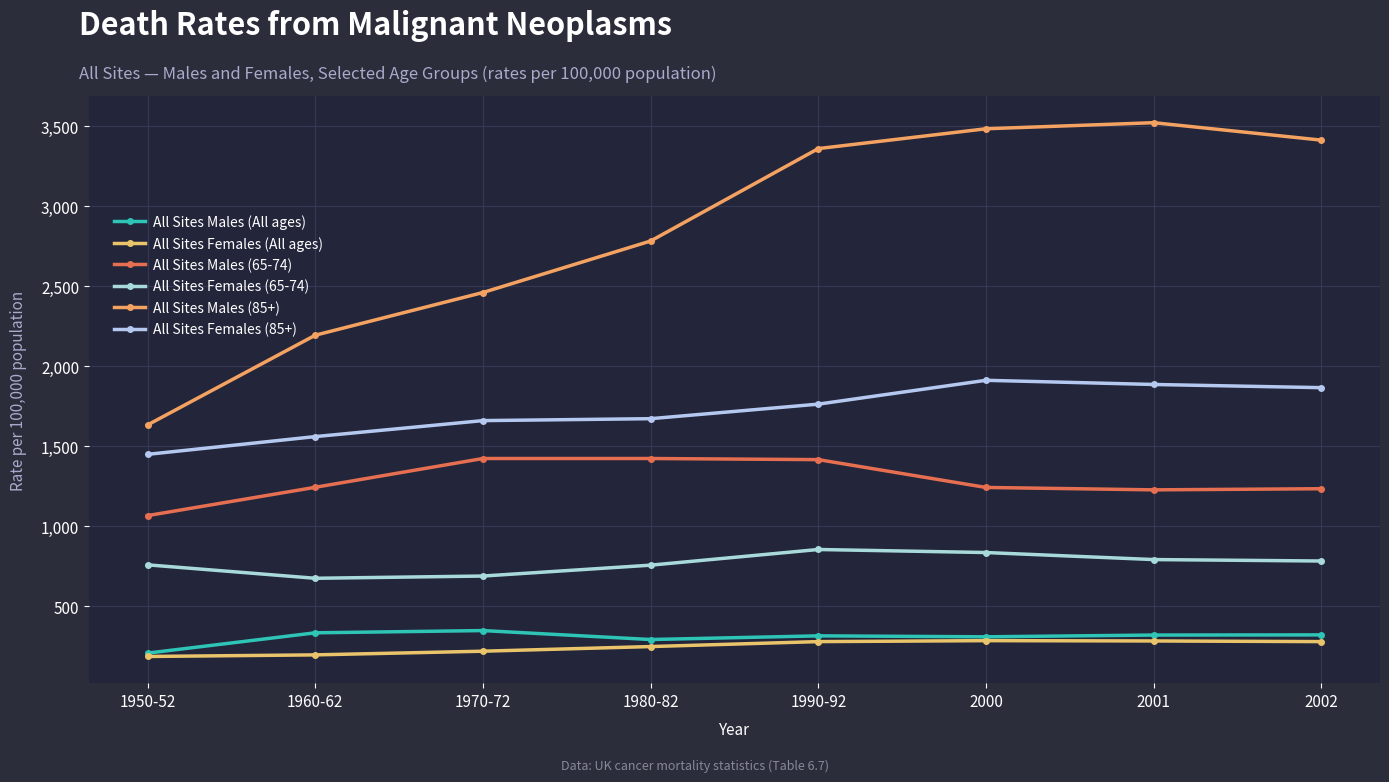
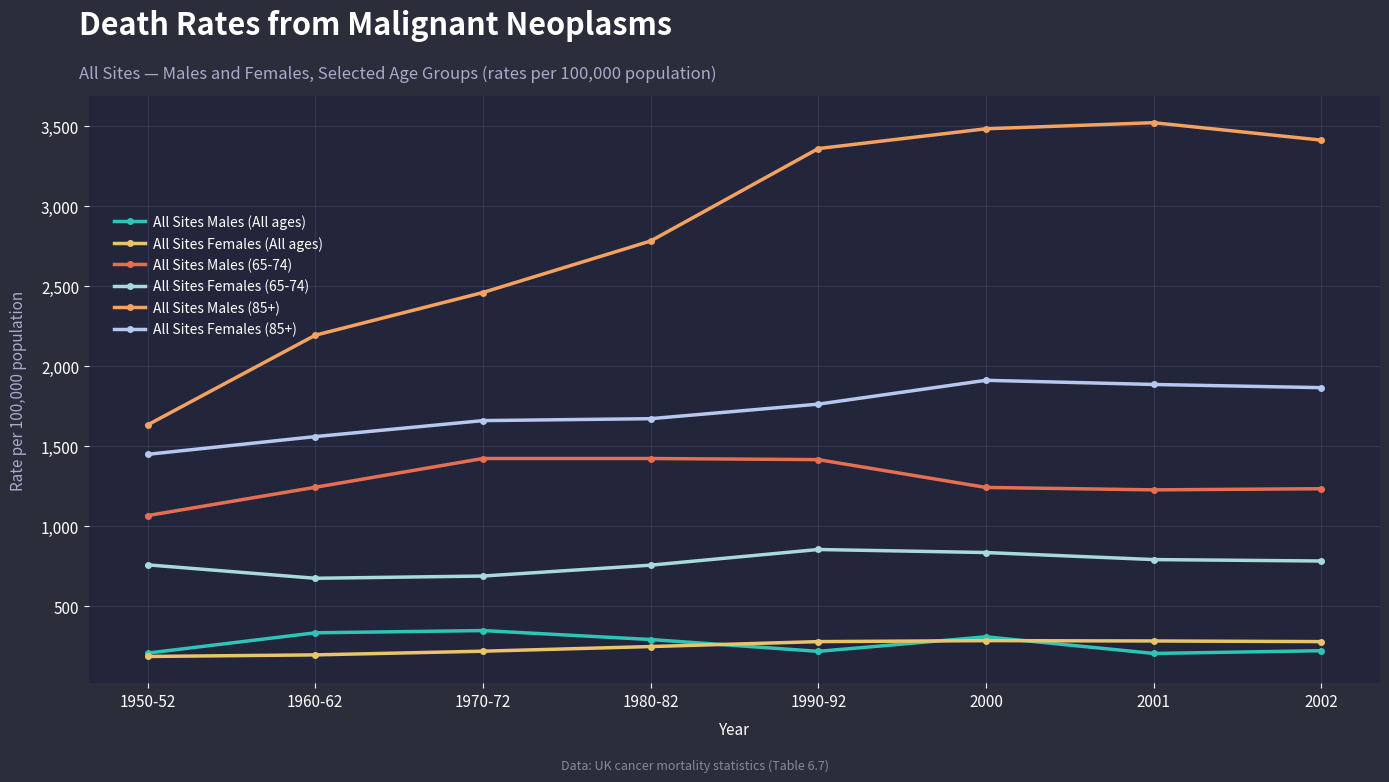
  {
    "All Sites Males (All ages)": {
      "1950-52": 210,
      "1960-62": 330,
      "1970-72": 350,
      "1980-82": 290,
-     "1990-92": 310,
+     "1990-92": 220,
      "2000": 310,
-     "2001": 320,
-     "2002": 320
+     "2001": 200,
+     "2002": 220
    }
  }
